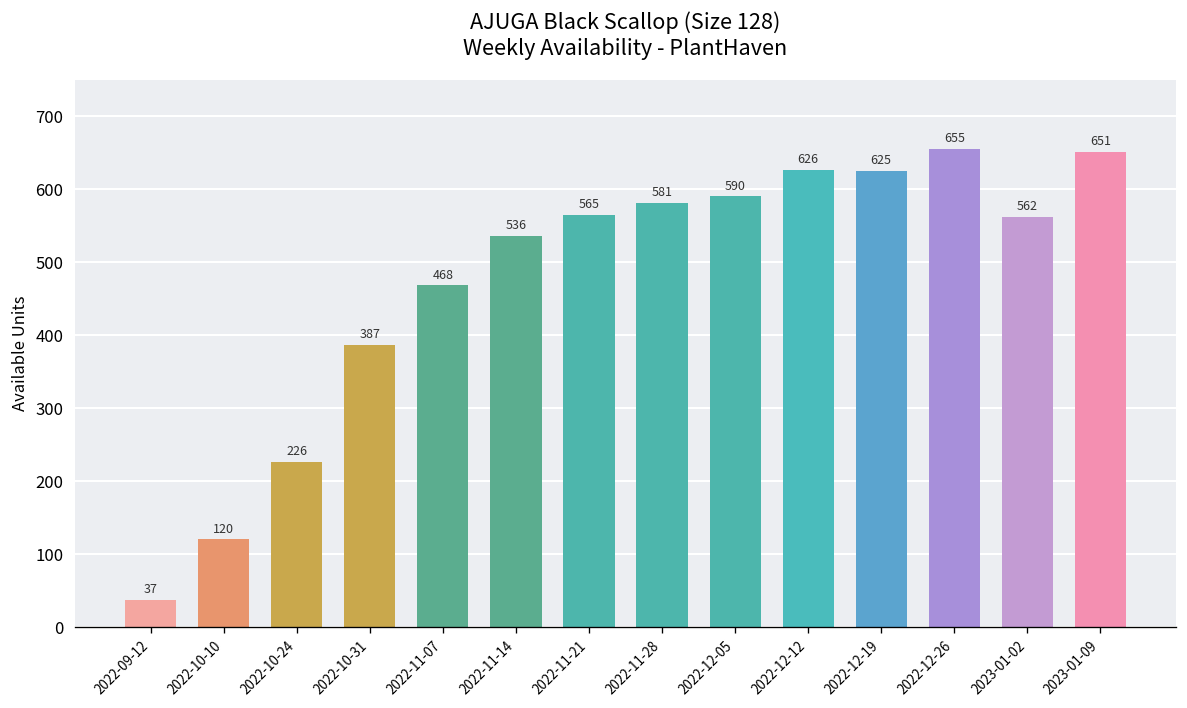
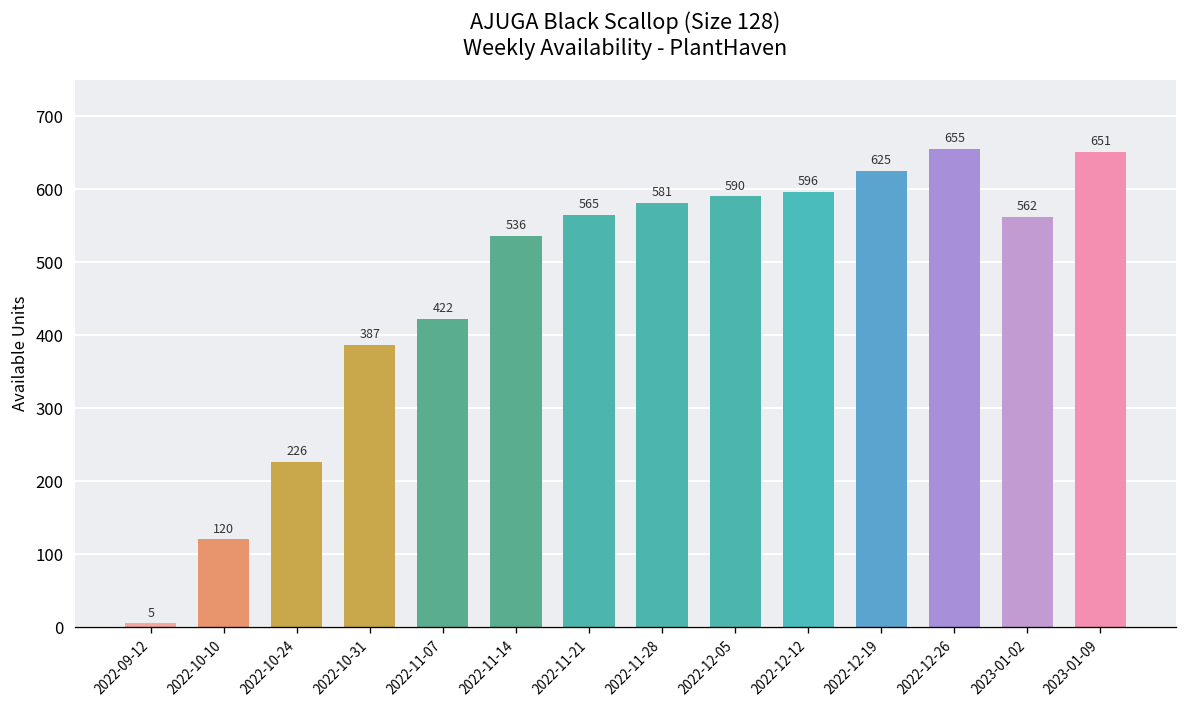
  {
-   "2022-09-12": 37,
+   "2022-09-12": 5,
    "2022-10-10": 120,
    "2022-10-24": 226,
    "2022-10-31": 387,
-   "2022-11-07": 468,
+   "2022-11-07": 422,
    "2022-11-14": 536,
    "2022-11-21": 565,
    "2022-11-28": 581,
    "2022-12-05": 590,
-   "2022-12-12": 626,
+   "2022-12-12": 596,
    "2022-12-19": 625,
    "2022-12-26": 655,
    "2023-01-02": 562,
    "2023-01-09": 651
  }
